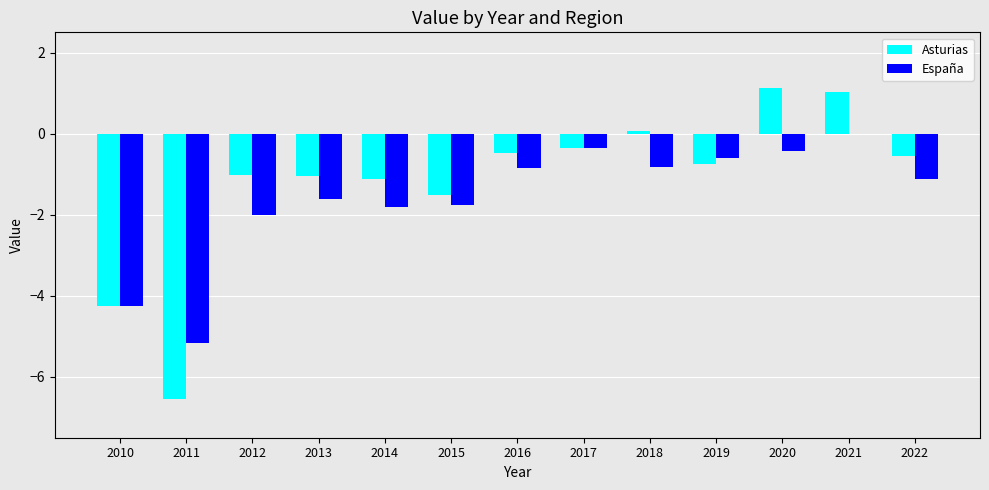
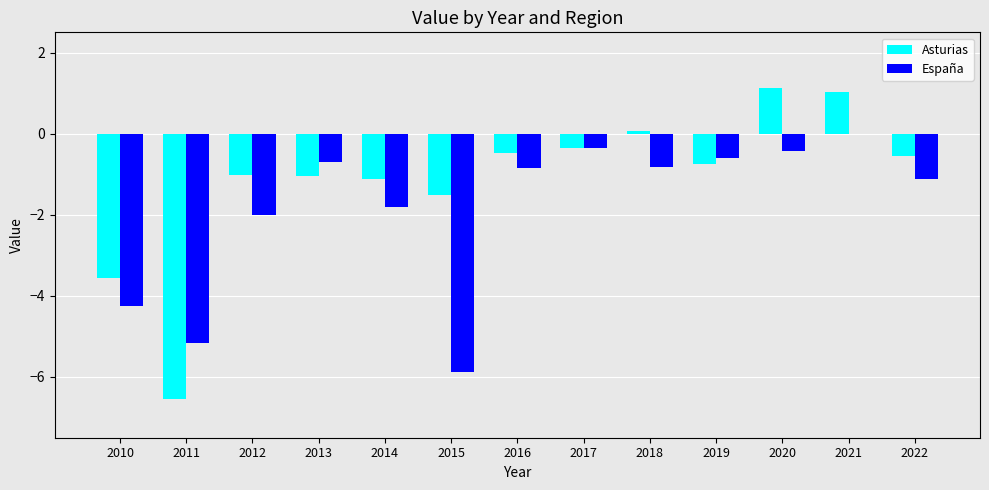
  {
    "Asturias": {
-     "2010": -4.3,
+     "2010": -3.6,
      "2011": -6.5,
      "2012": -1.0,
      "2013": -1.0,
      "2014": -1.1,
      "2015": -1.5,
      "2016": -0.5,
      "2017": -0.4,
      "2019": -0.8,
      "2020": 1.1,
      "2021": 1.0,
      "2022": -0.5
    },
    "España": {
      "2010": -4.3,
      "2011": -5.2,
      "2012": -2.0,
-     "2013": -1.6,
+     "2013": -0.7,
      "2014": -1.8,
-     "2015": -1.8,
+     "2015": -5.9,
      "2016": -0.9,
      "2017": -0.4,
      "2018": -0.8,
      "2019": -0.6,
      "2020": -0.4,
      "2022": -1.1
    }
  }
